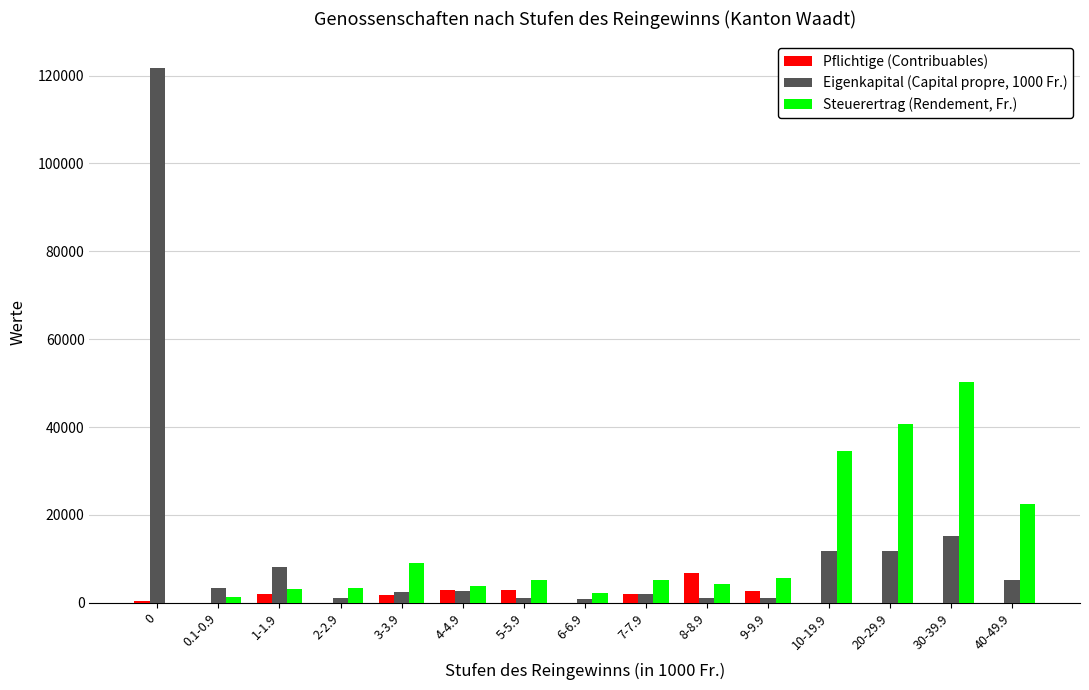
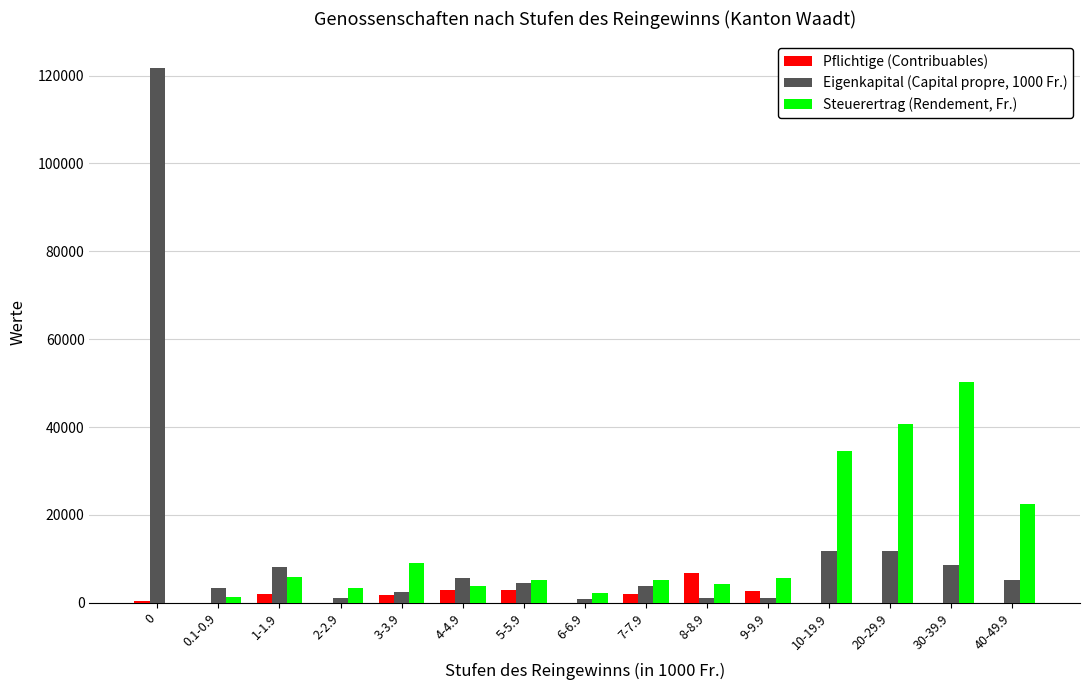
  {
    "Pflichtige (Contribuables)": {
      "1-1.9": 2000,
      "3-3.9": 2000,
      "4-4.9": 3000,
      "5-5.9": 3000,
      "7-7.9": 2000,
      "8-8.9": 7000,
      "9-9.9": 3000
    },
    "Eigenkapital (Capital propre, 1000 Fr.)": {
      "0": 122000,
      "0.1-0.9": 3000,
      "1-1.9": 8000,
      "2-2.9": 1000,
      "3-3.9": 2000,
-     "4-4.9": 3000,
-     "5-5.9": 1000,
+     "4-4.9": 6000,
+     "5-5.9": 4000,
      "6-6.9": 1000,
-     "7-7.9": 2000,
+     "7-7.9": 4000,
      "8-8.9": 1000,
      "9-9.9": 1000,
      "10-19.9": 12000,
      "20-29.9": 12000,
-     "30-39.9": 15000,
+     "30-39.9": 8000,
      "40-49.9": 5000
    },
    "Steuerertrag (Rendement, Fr.)": {
      "0": 0,
      "0.1-0.9": 1000,
-     "1-1.9": 3000,
+     "1-1.9": 6000,
      "2-2.9": 3000,
      "3-3.9": 9000,
      "4-4.9": 4000,
      "5-5.9": 5000,
      "6-6.9": 2000,
      "7-7.9": 5000,
      "8-8.9": 4000,
      "9-9.9": 6000,
      "10-19.9": 35000,
      "20-29.9": 41000,
      "30-39.9": 50000,
      "40-49.9": 22000
    }
  }
